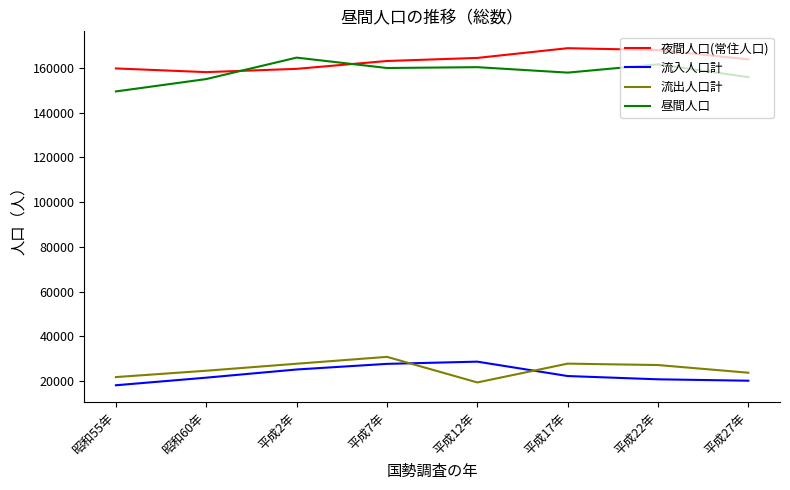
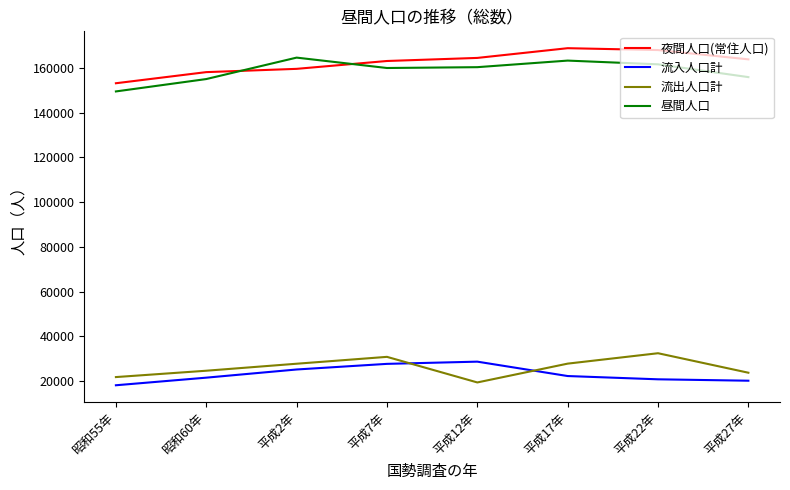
  {
    "夜間人口(常住人口)": {
-     "昭和55年": 160000,
+     "昭和55年": 153000,
      "昭和60年": 158000,
      "平成2年": 160000,
      "平成7年": 163000,
      "平成12年": 165000,
      "平成17年": 169000
    },
    "流入人口計": {
      "昭和55年": 18000,
      "昭和60年": 22000,
      "平成2年": 25000,
      "平成7年": 28000,
      "平成12年": 29000,
      "平成17年": 22000,
      "平成22年": 21000,
      "平成27年": 20000
    },
    "流出人口計": {
      "昭和55年": 22000,
      "昭和60年": 25000,
      "平成2年": 28000,
      "平成7年": 31000,
      "平成12年": 19000,
      "平成17年": 28000,
-     "平成22年": 27000,
+     "平成22年": 33000,
      "平成27年": 24000
    },
    "昼間人口": {
      "昭和55年": 150000,
      "昭和60年": 155000,
      "平成2年": 165000,
      "平成7年": 160000,
      "平成12年": 160000,
-     "平成17年": 158000
+     "平成17年": 163000
    }
  }
